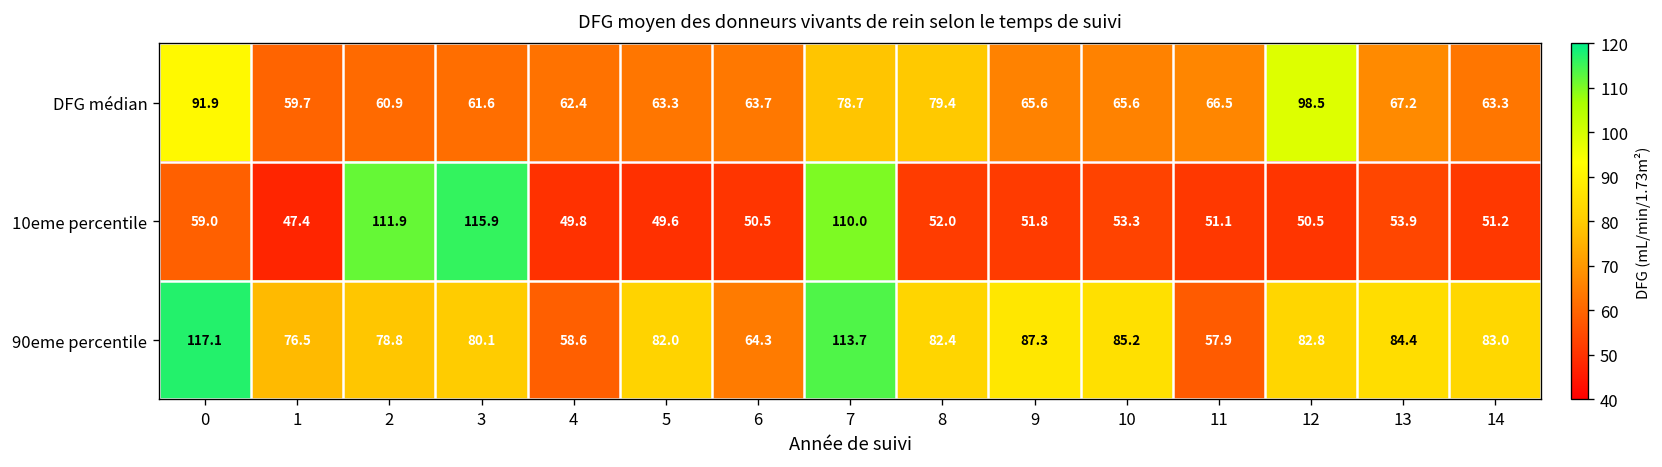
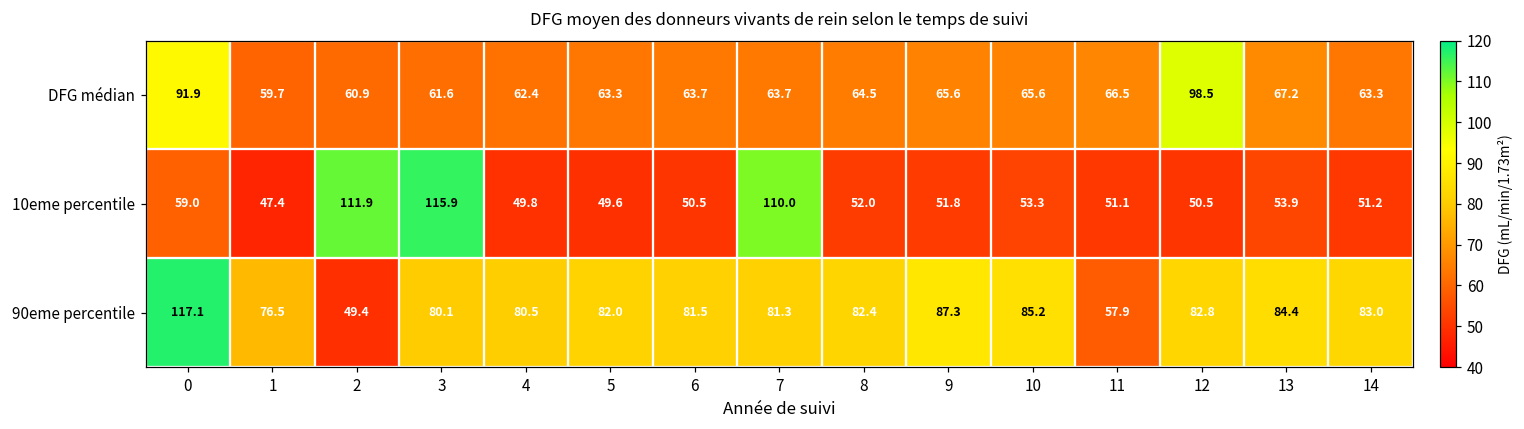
  {
    "DFG médian": {
      "0": 91.9,
      "1": 59.7,
      "2": 60.9,
      "3": 61.6,
      "4": 62.4,
      "5": 63.3,
      "6": 63.7,
-     "7": 78.7,
-     "8": 79.4,
+     "7": 63.7,
+     "8": 64.5,
      "9": 65.6,
      "10": 65.6,
      "11": 66.5,
      "12": 98.5,
      "13": 67.2,
      "14": 63.3
    },
    "10eme percentile": {
      "0": 59.0,
      "1": 47.4,
      "2": 111.9,
      "3": 115.9,
      "4": 49.8,
      "5": 49.6,
      "6": 50.5,
      "7": 110.0,
      "8": 52.0,
      "9": 51.8,
      "10": 53.3,
      "11": 51.1,
      "12": 50.5,
      "13": 53.9,
      "14": 51.2
    },
    "90eme percentile": {
      "0": 117.1,
      "1": 76.5,
-     "2": 78.8,
+     "2": 49.4,
      "3": 80.1,
-     "4": 58.6,
+     "4": 80.5,
      "5": 82.0,
-     "6": 64.3,
-     "7": 113.7,
+     "6": 81.5,
+     "7": 81.3,
      "8": 82.4,
      "9": 87.3,
      "10": 85.2,
      "11": 57.9,
      "12": 82.8,
      "13": 84.4,
      "14": 83.0
    }
  }
